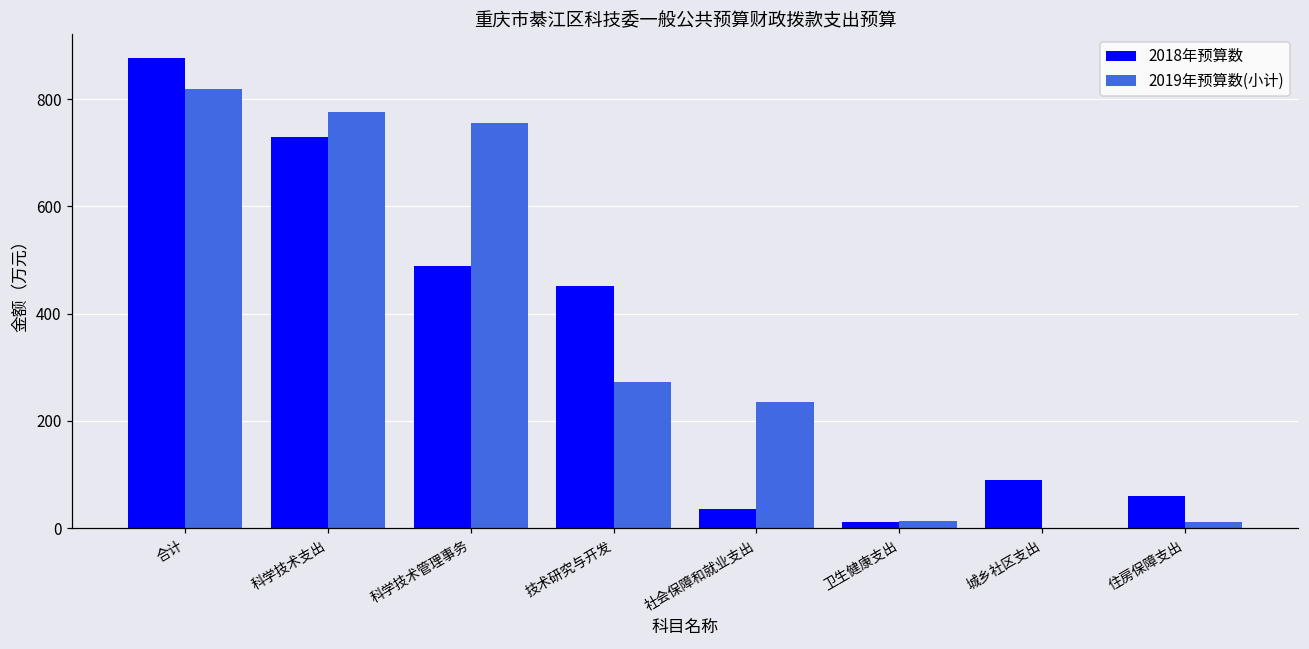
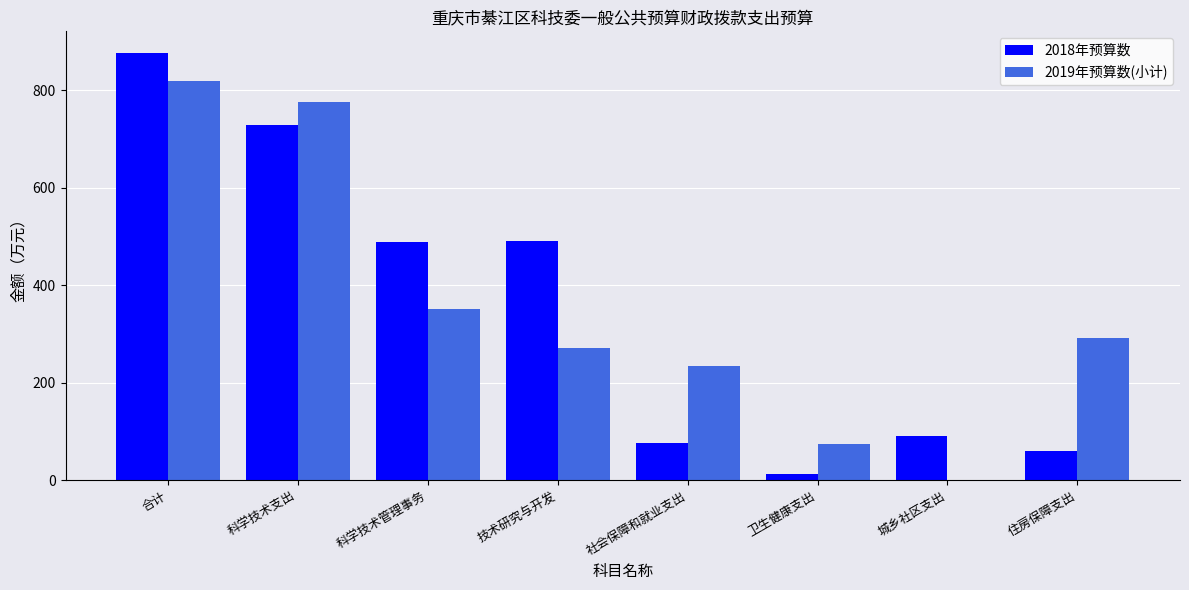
  {
    "2018年预算数": {
      "合计": 880,
      "科学技术支出": 730,
      "科学技术管理事务": 490,
-     "技术研究与开发": 450,
-     "社会保障和就业支出": 40,
+     "技术研究与开发": 490,
+     "社会保障和就业支出": 80,
      "卫生健康支出": 10,
      "城乡社区支出": 90,
      "住房保障支出": 60
    },
    "2019年预算数(小计)": {
      "合计": 820,
      "科学技术支出": 780,
-     "科学技术管理事务": 760,
+     "科学技术管理事务": 350,
      "技术研究与开发": 270,
      "社会保障和就业支出": 230,
-     "卫生健康支出": 10,
+     "卫生健康支出": 70,
      "城乡社区支出": 0,
-     "住房保障支出": 10
+     "住房保障支出": 290
    }
  }
